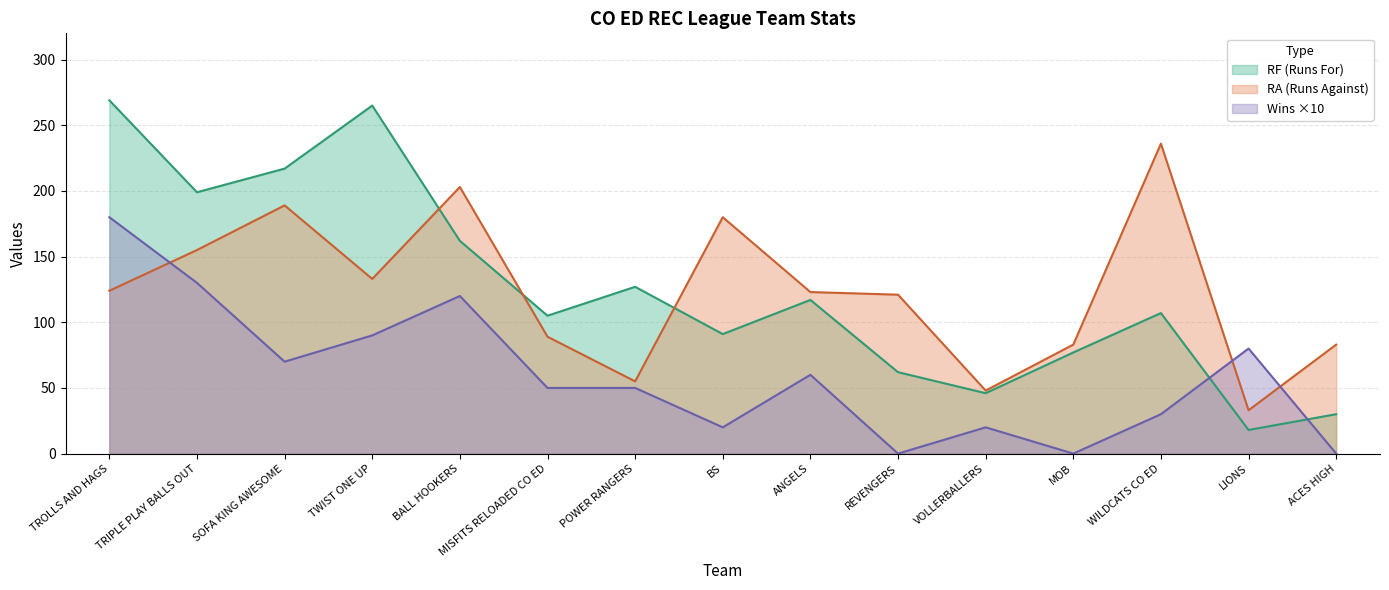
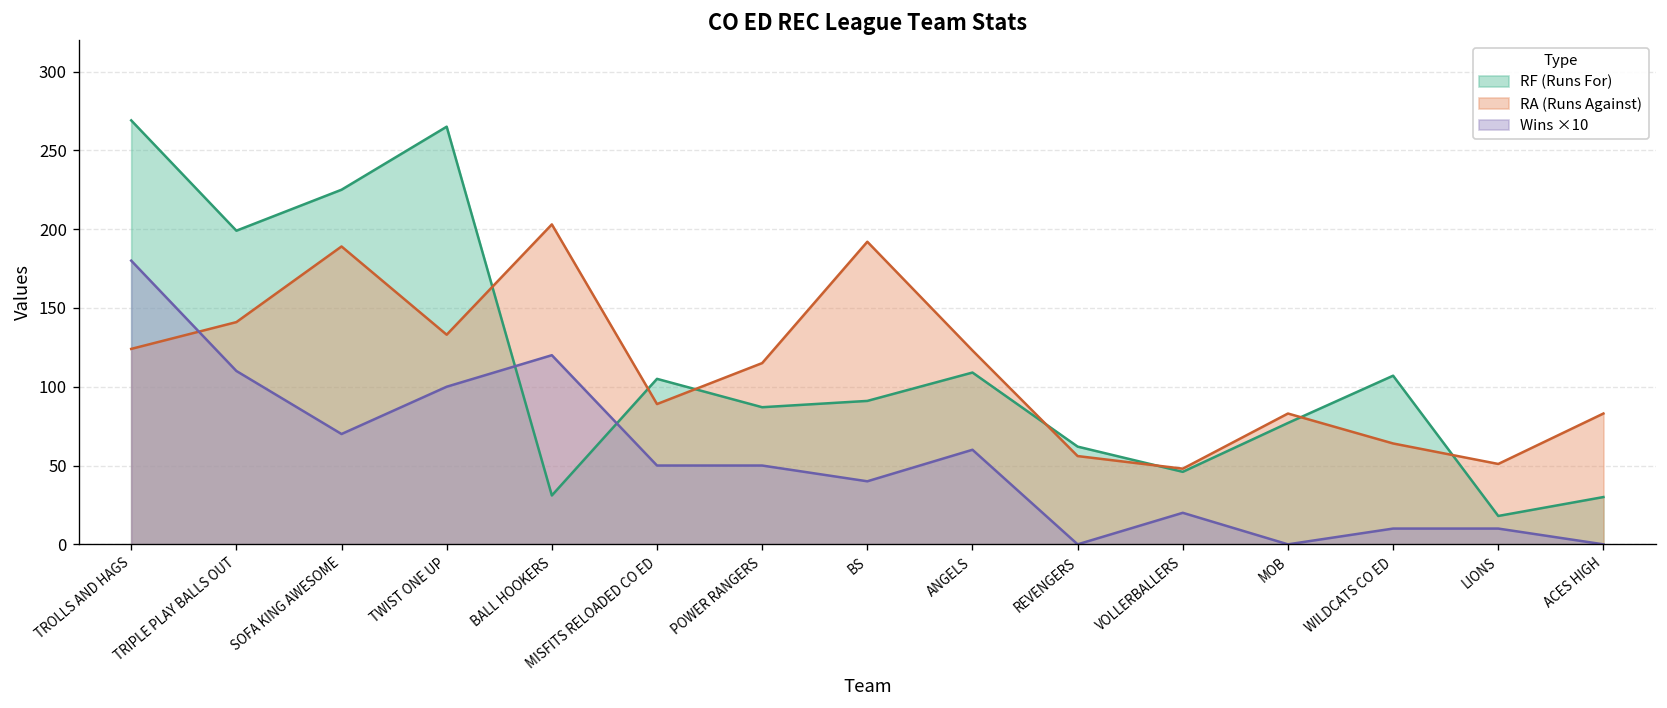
  {
    "RF (Runs For)": {
      "TROLLS AND HAGS": 269,
      "TRIPLE PLAY BALLS OUT": 199,
-     "SOFA KING AWESOME": 217,
+     "SOFA KING AWESOME": 225,
      "TWIST ONE UP": 265,
-     "BALL HOOKERS": 162,
+     "BALL HOOKERS": 31,
      "MISFITS RELOADED CO ED": 105,
-     "POWER RANGERS": 127,
+     "POWER RANGERS": 87,
      "BS": 91,
-     "ANGELS": 117,
+     "ANGELS": 109,
      "REVENGERS": 62,
      "VOLLERBALLERS": 46,
      "MOB": 77,
      "WILDCATS CO ED": 107,
      "LIONS": 18,
      "ACES HIGH": 30
    },
    "RA (Runs Against)": {
      "TROLLS AND HAGS": 124,
-     "TRIPLE PLAY BALLS OUT": 155,
+     "TRIPLE PLAY BALLS OUT": 141,
      "SOFA KING AWESOME": 189,
      "TWIST ONE UP": 133,
      "BALL HOOKERS": 203,
      "MISFITS RELOADED CO ED": 89,
-     "POWER RANGERS": 55,
-     "BS": 180,
+     "POWER RANGERS": 115,
+     "BS": 192,
      "ANGELS": 123,
-     "REVENGERS": 121,
+     "REVENGERS": 56,
      "VOLLERBALLERS": 48,
      "MOB": 83,
-     "WILDCATS CO ED": 236,
-     "LIONS": 33,
+     "WILDCATS CO ED": 64,
+     "LIONS": 51,
      "ACES HIGH": 83
    },
    "Wins ×10": {
      "TROLLS AND HAGS": 180,
-     "TRIPLE PLAY BALLS OUT": 130,
+     "TRIPLE PLAY BALLS OUT": 110,
      "SOFA KING AWESOME": 70,
-     "TWIST ONE UP": 90,
+     "TWIST ONE UP": 100,
      "BALL HOOKERS": 120,
      "MISFITS RELOADED CO ED": 50,
      "POWER RANGERS": 50,
-     "BS": 20,
+     "BS": 40,
      "ANGELS": 60,
      "REVENGERS": 0,
      "VOLLERBALLERS": 20,
      "MOB": 0,
-     "WILDCATS CO ED": 30,
-     "LIONS": 80,
+     "WILDCATS CO ED": 10,
+     "LIONS": 10,
      "ACES HIGH": 0
    }
  }
